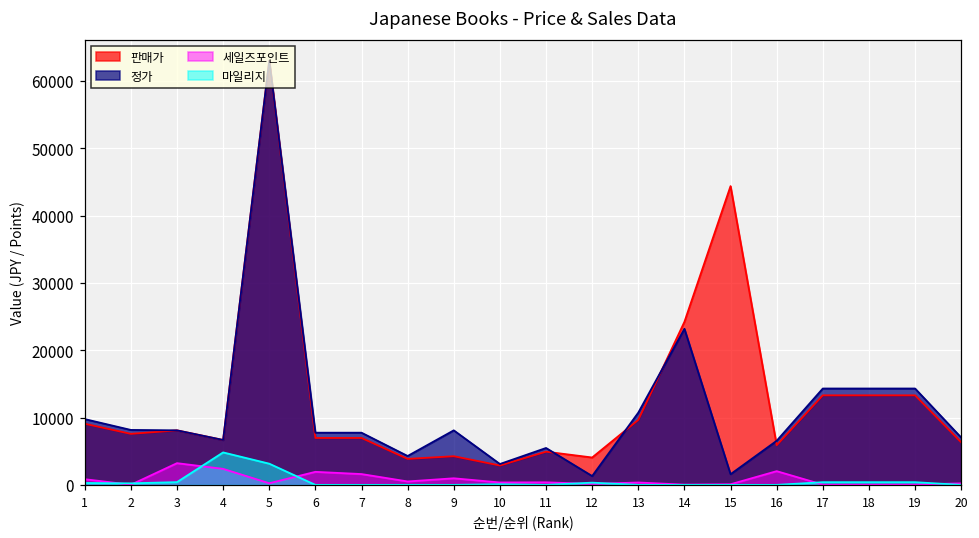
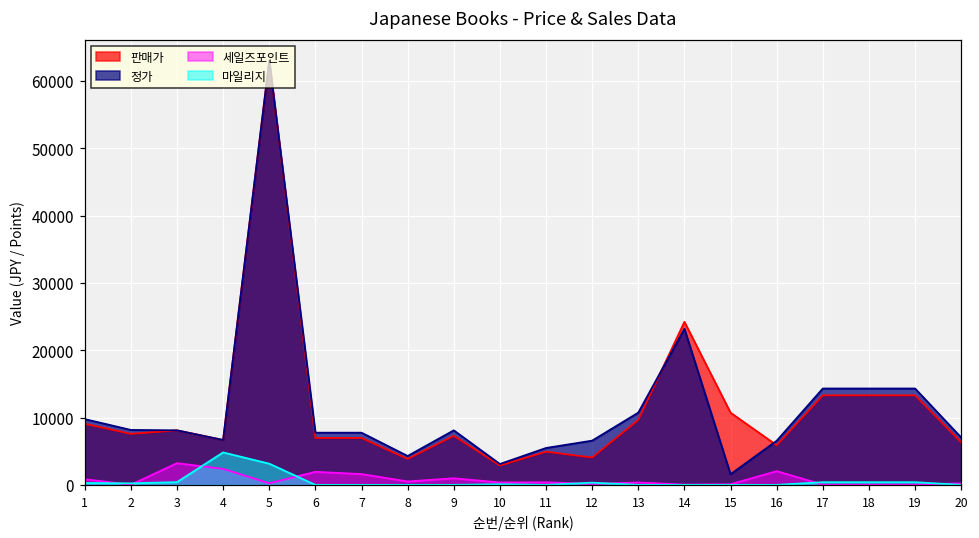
  {
    "판매가": {
      "1": 9000,
      "2": 8000,
      "6": 7000,
      "7": 7000,
      "8": 4000,
-     "9": 4000,
+     "9": 7000,
      "11": 5000,
      "12": 4000,
      "13": 10000,
      "14": 24000,
-     "15": 44000,
+     "15": 11000,
      "16": 6000,
      "17": 13000,
      "18": 13000,
      "19": 13000,
      "20": 6000
    },
    "정가": {
      "1": 10000,
      "2": 8000,
      "6": 8000,
      "7": 8000,
      "8": 4000,
      "9": 8000,
      "11": 5000,
-     "12": 1000,
+     "12": 7000,
      "13": 11000,
      "14": 23000,
      "15": 2000,
      "16": 7000,
      "17": 14000,
      "18": 14000,
      "19": 14000,
      "20": 7000
    },
    "세일즈포인트": {
      "1": 1000,
      "3": 3000,
      "4": 2000,
      "5": 0,
      "6": 2000,
      "7": 2000,
      "8": 1000,
      "9": 1000,
      "16": 2000
    },
    "마일리지": {
      "1": 0,
      "3": 0,
      "4": 5000,
      "5": 3000,
      "6": 0,
      "7": 0,
      "8": 0,
      "9": 0,
      "16": 0
    }
  }
